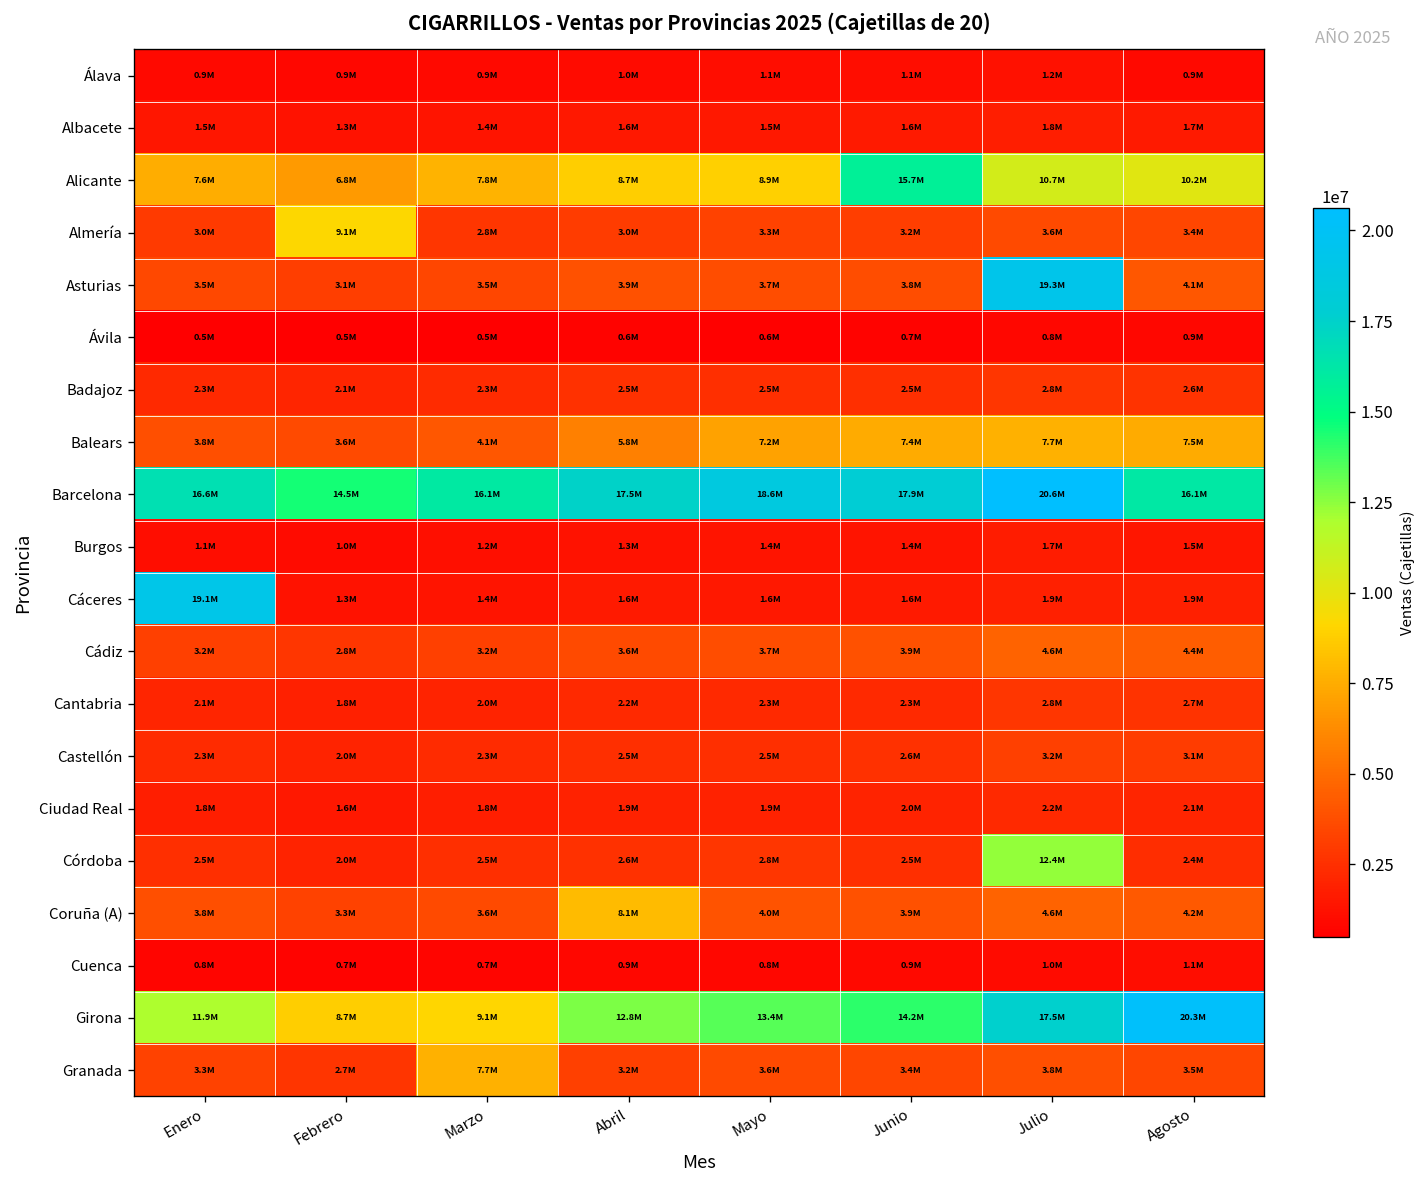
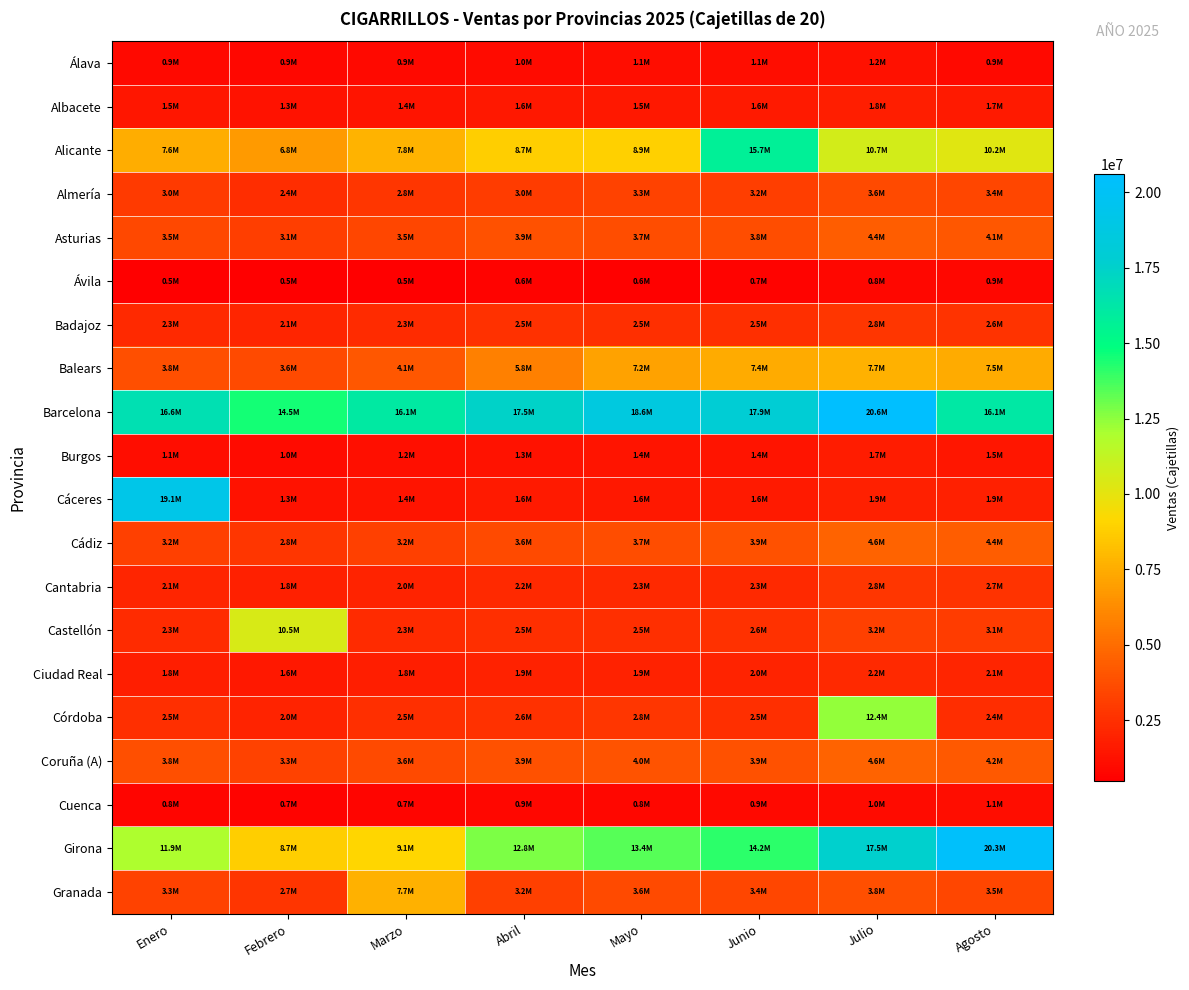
  {
    "Álava": {
      "Enero": "0.9M",
      "Febrero": "0.9M",
      "Marzo": "0.9M",
      "Abril": "1.0M",
      "Mayo": "1.1M",
      "Junio": "1.1M",
      "Julio": "1.2M",
      "Agosto": "0.9M"
    },
    "Albacete": {
      "Enero": "1.5M",
      "Febrero": "1.3M",
      "Marzo": "1.4M",
      "Abril": "1.6M",
      "Mayo": "1.5M",
      "Junio": "1.6M",
      "Julio": "1.8M",
      "Agosto": "1.7M"
    },
    "Alicante": {
      "Enero": "7.6M",
      "Febrero": "6.8M",
      "Marzo": "7.8M",
      "Abril": "8.7M",
      "Mayo": "8.9M",
      "Junio": "15.7M",
      "Julio": "10.7M",
      "Agosto": "10.2M"
    },
    "Almería": {
      "Enero": "3.0M",
-     "Febrero": "9.1M",
+     "Febrero": "2.4M",
      "Marzo": "2.8M",
      "Abril": "3.0M",
      "Mayo": "3.3M",
      "Junio": "3.2M",
      "Julio": "3.6M",
      "Agosto": "3.4M"
    },
    "Asturias": {
      "Enero": "3.5M",
      "Febrero": "3.1M",
      "Marzo": "3.5M",
      "Abril": "3.9M",
      "Mayo": "3.7M",
      "Junio": "3.8M",
-     "Julio": "19.3M",
+     "Julio": "4.4M",
      "Agosto": "4.1M"
    },
    "Ávila": {
      "Enero": "0.5M",
      "Febrero": "0.5M",
      "Marzo": "0.5M",
      "Abril": "0.6M",
      "Mayo": "0.6M",
      "Junio": "0.7M",
      "Julio": "0.8M",
      "Agosto": "0.9M"
    },
    "Badajoz": {
      "Enero": "2.3M",
      "Febrero": "2.1M",
      "Marzo": "2.3M",
      "Abril": "2.5M",
      "Mayo": "2.5M",
      "Junio": "2.5M",
      "Julio": "2.8M",
      "Agosto": "2.6M"
    },
    "Balears": {
      "Enero": "3.8M",
      "Febrero": "3.6M",
      "Marzo": "4.1M",
      "Abril": "5.8M",
      "Mayo": "7.2M",
      "Junio": "7.4M",
      "Julio": "7.7M",
      "Agosto": "7.5M"
    },
    "Barcelona": {
      "Enero": "16.6M",
      "Febrero": "14.5M",
      "Marzo": "16.1M",
      "Abril": "17.5M",
      "Mayo": "18.6M",
      "Junio": "17.9M",
      "Julio": "20.6M",
      "Agosto": "16.1M"
    },
    "Burgos": {
      "Enero": "1.1M",
      "Febrero": "1.0M",
      "Marzo": "1.2M",
      "Abril": "1.3M",
      "Mayo": "1.4M",
      "Junio": "1.4M",
      "Julio": "1.7M",
      "Agosto": "1.5M"
    },
    "Cáceres": {
      "Enero": "19.1M",
      "Febrero": "1.3M",
      "Marzo": "1.4M",
      "Abril": "1.6M",
      "Mayo": "1.6M",
      "Junio": "1.6M",
      "Julio": "1.9M",
      "Agosto": "1.9M"
    },
    "Cádiz": {
      "Enero": "3.2M",
      "Febrero": "2.8M",
      "Marzo": "3.2M",
      "Abril": "3.6M",
      "Mayo": "3.7M",
      "Junio": "3.9M",
      "Julio": "4.6M",
      "Agosto": "4.4M"
    },
    "Cantabria": {
      "Enero": "2.1M",
      "Febrero": "1.8M",
      "Marzo": "2.0M",
      "Abril": "2.2M",
      "Mayo": "2.3M",
      "Junio": "2.3M",
      "Julio": "2.8M",
      "Agosto": "2.7M"
    },
    "Castellón": {
      "Enero": "2.3M",
-     "Febrero": "2.0M",
+     "Febrero": "10.5M",
      "Marzo": "2.3M",
      "Abril": "2.5M",
      "Mayo": "2.5M",
      "Junio": "2.6M",
      "Julio": "3.2M",
      "Agosto": "3.1M"
    },
    "Ciudad Real": {
      "Enero": "1.8M",
      "Febrero": "1.6M",
      "Marzo": "1.8M",
      "Abril": "1.9M",
      "Mayo": "1.9M",
      "Junio": "2.0M",
      "Julio": "2.2M",
      "Agosto": "2.1M"
    },
    "Córdoba": {
      "Enero": "2.5M",
      "Febrero": "2.0M",
      "Marzo": "2.5M",
      "Abril": "2.6M",
      "Mayo": "2.8M",
      "Junio": "2.5M",
      "Julio": "12.4M",
      "Agosto": "2.4M"
    },
    "Coruña (A)": {
      "Enero": "3.8M",
      "Febrero": "3.3M",
      "Marzo": "3.6M",
-     "Abril": "8.1M",
+     "Abril": "3.9M",
      "Mayo": "4.0M",
      "Junio": "3.9M",
      "Julio": "4.6M",
      "Agosto": "4.2M"
    },
    "Cuenca": {
      "Enero": "0.8M",
      "Febrero": "0.7M",
      "Marzo": "0.7M",
      "Abril": "0.9M",
      "Mayo": "0.8M",
      "Junio": "0.9M",
      "Julio": "1.0M",
      "Agosto": "1.1M"
    },
    "Girona": {
      "Enero": "11.9M",
      "Febrero": "8.7M",
      "Marzo": "9.1M",
      "Abril": "12.8M",
      "Mayo": "13.4M",
      "Junio": "14.2M",
      "Julio": "17.5M",
      "Agosto": "20.3M"
    },
    "Granada": {
      "Enero": "3.3M",
      "Febrero": "2.7M",
      "Marzo": "7.7M",
      "Abril": "3.2M",
      "Mayo": "3.6M",
      "Junio": "3.4M",
      "Julio": "3.8M",
      "Agosto": "3.5M"
    }
  }
